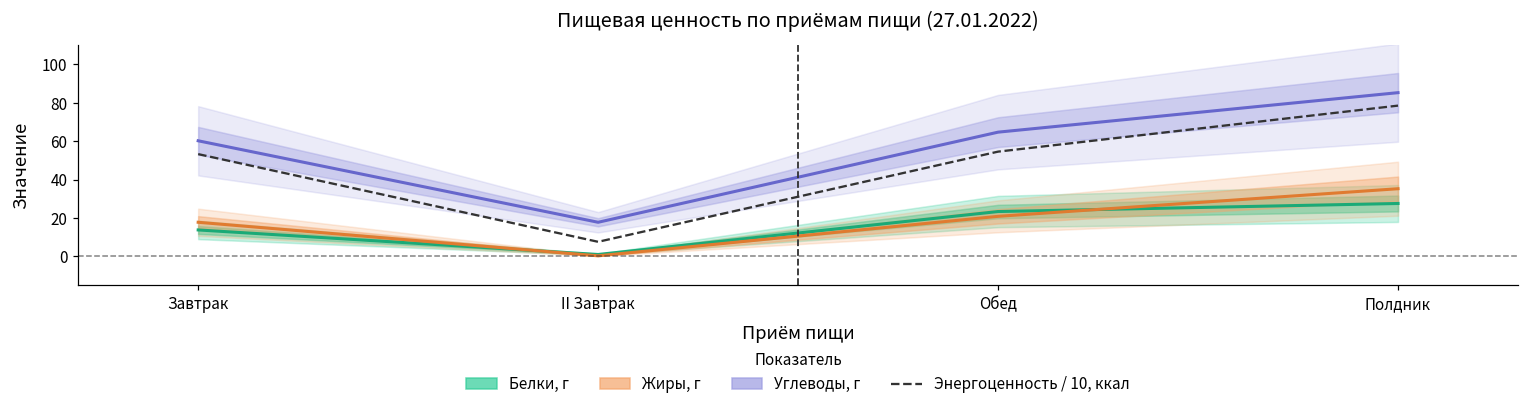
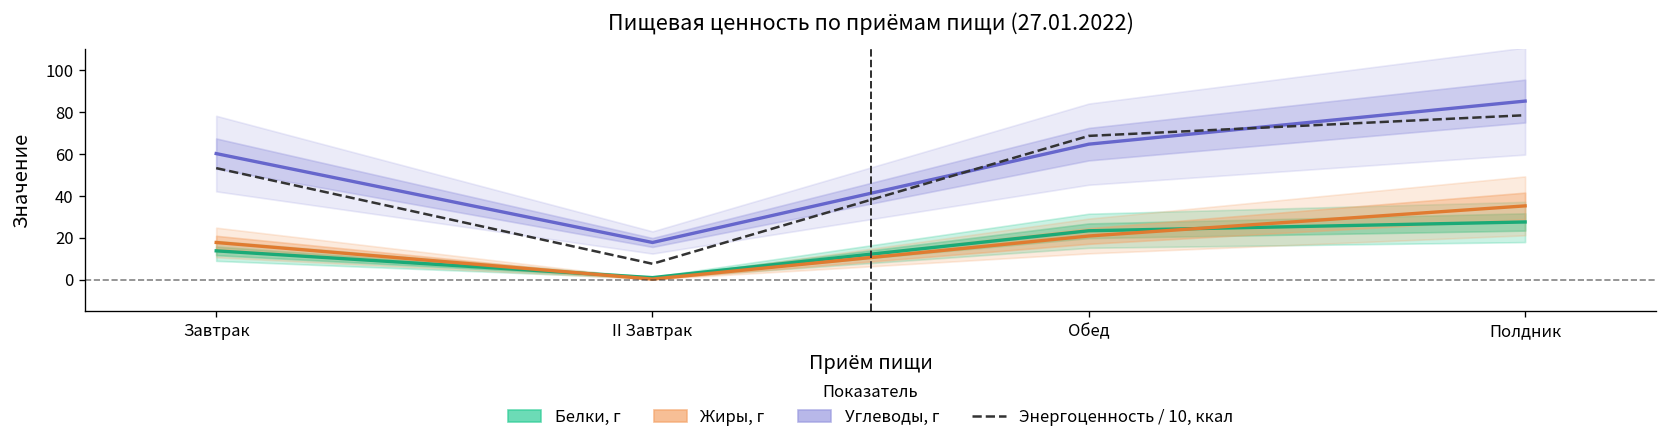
  {
    "Энергоценность / 10, ккал": {
      "Завтрак": 53,
      "II Завтрак": 8,
-     "Обед": 55,
+     "Обед": 69,
      "Полдник": 79
    }
  }
